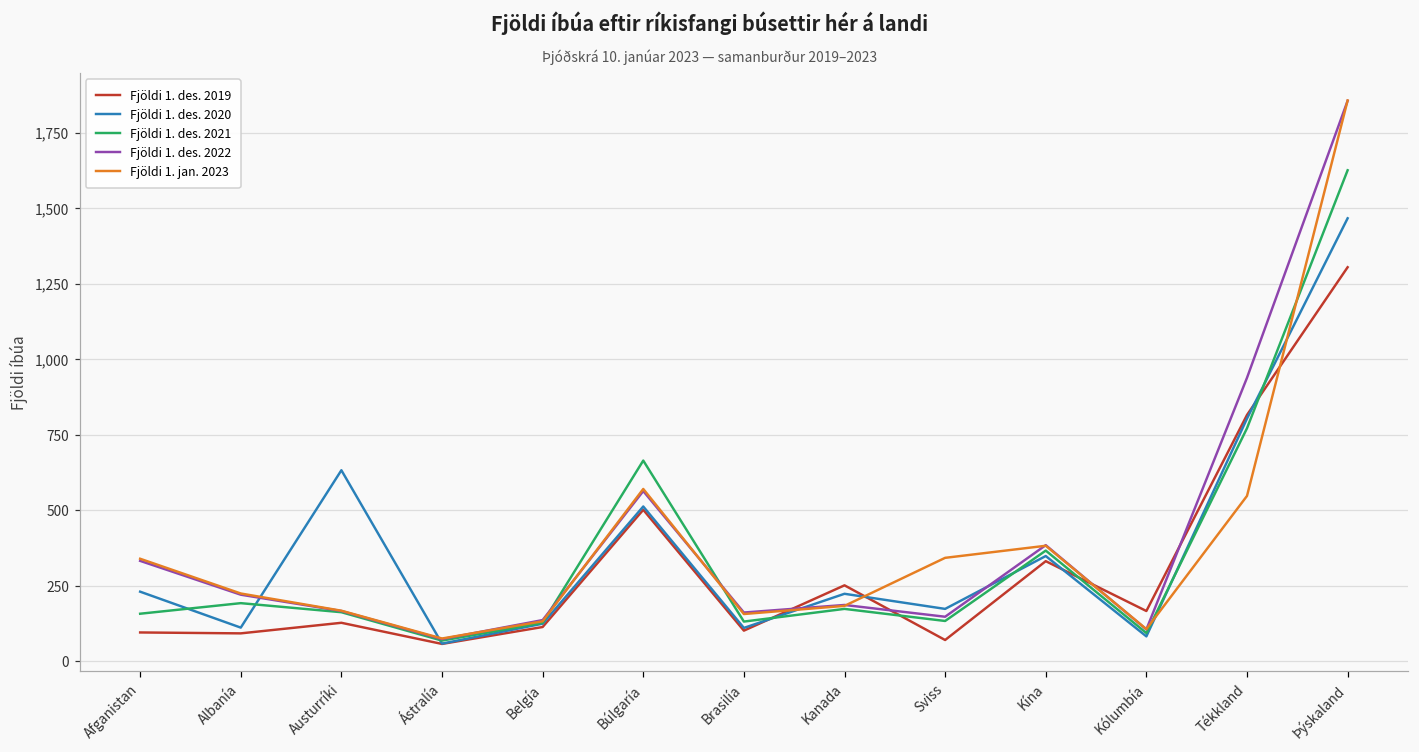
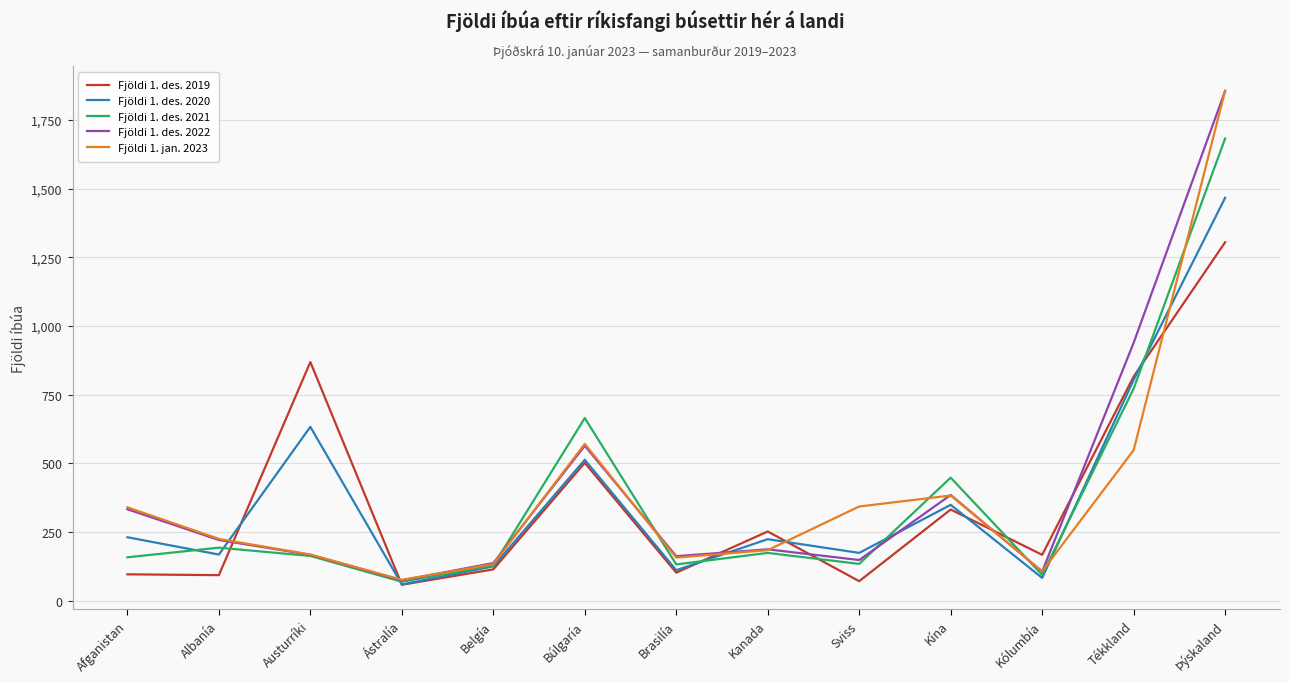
  {
    "Fjöldi 1. des. 2019": {
      "Afganistan": "100",
      "Albanía": "90",
-     "Austurríki": "130",
+     "Austurríki": "870",
      "Belgía": "110",
      "Búlgaría": "500",
      "Kanada": "250",
      "Sviss": "70",
      "Kína": "330",
      "Kólumbía": "170",
      "Tékkland": "820",
      "Þýskaland": "1,310"
    },
    "Fjöldi 1. des. 2020": {
      "Afganistan": "230",
-     "Albanía": "110",
+     "Albanía": "170",
      "Austurríki": "630",
      "Búlgaría": "510",
      "Kanada": "220",
      "Sviss": "170",
      "Kína": "350",
      "Kólumbía": "80",
      "Tékkland": "800",
      "Þýskaland": "1,470"
    },
    "Fjöldi 1. des. 2021": {
      "Afganistan": "160",
      "Albanía": "190",
      "Búlgaría": "670",
      "Brasilía": "130",
      "Kanada": "170",
      "Sviss": "130",
-     "Kína": "370",
+     "Kína": "450",
      "Kólumbía": "90",
      "Tékkland": "770",
-     "Þýskaland": "1,630"
+     "Þýskaland": "1,680"
    },
    "Fjöldi 1. des. 2022": {
      "Sviss": "150",
      "Tékkland": "940"
    },
    "Fjöldi 1. jan. 2023": {
      "Sviss": "340",
      "Tékkland": "550"
    }
  }
